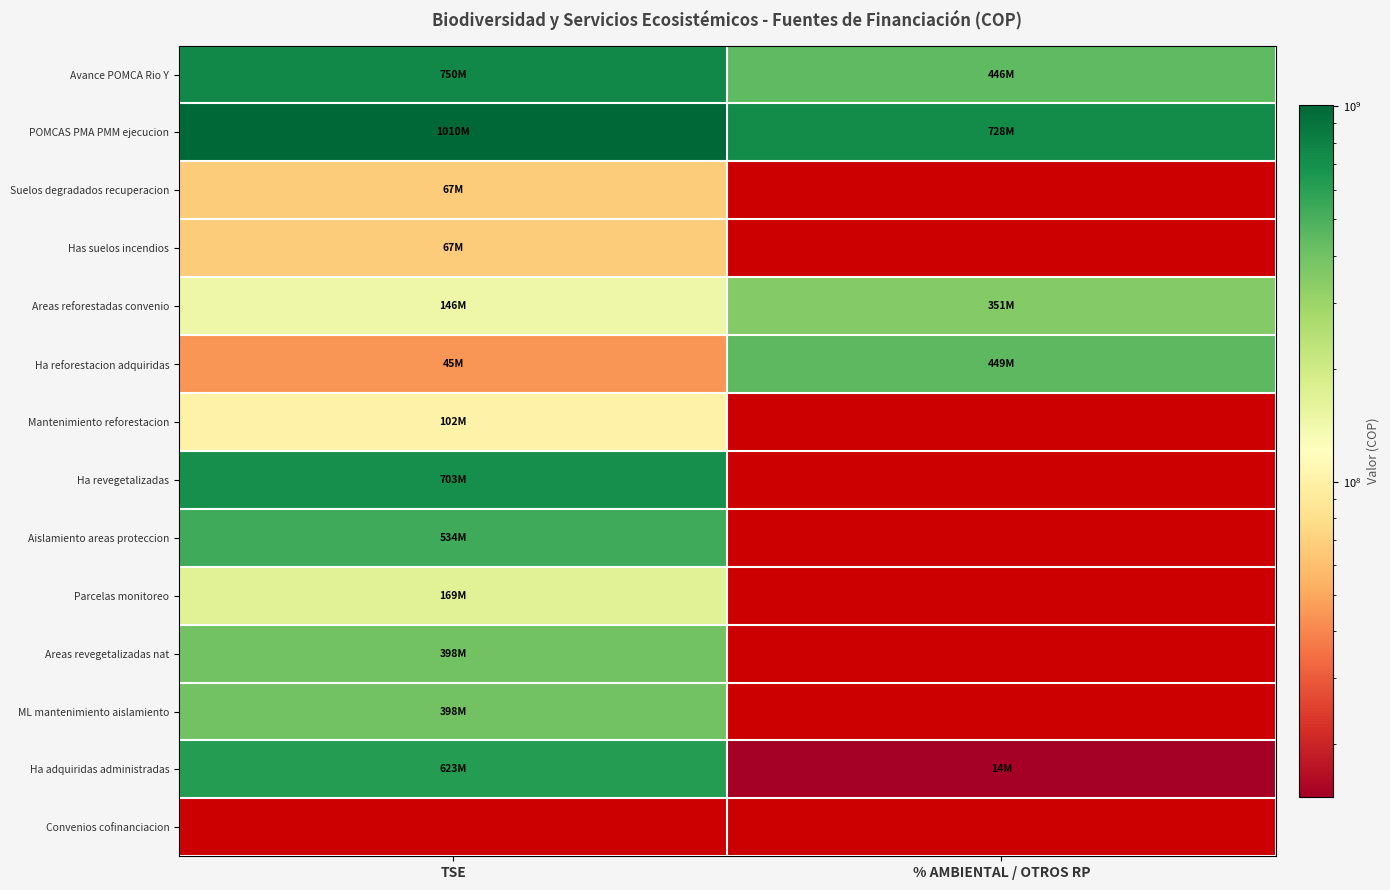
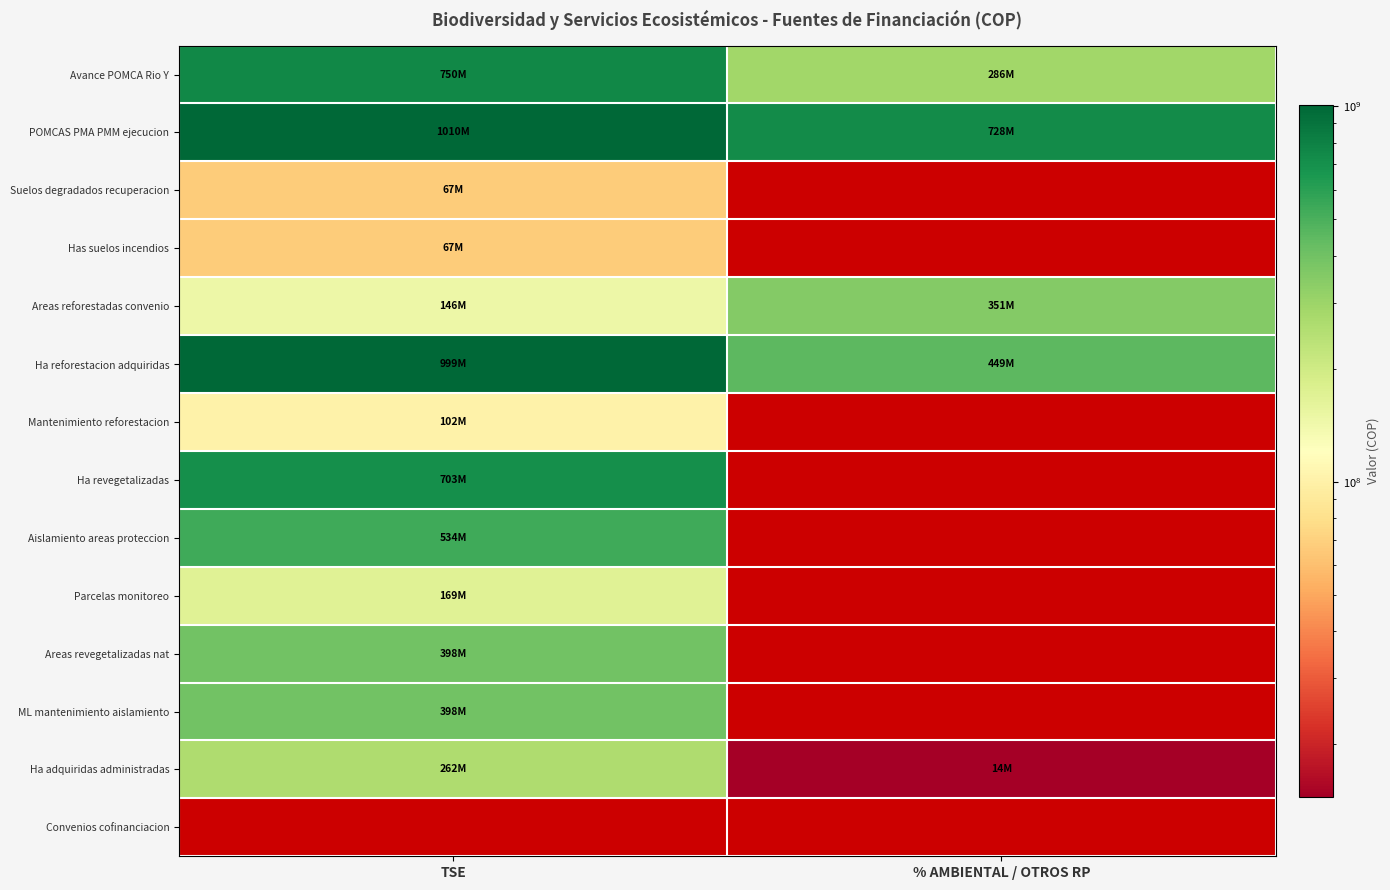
  {
    "Avance POMCA Rio Y": {
      "TSE": "750M",
-     "% AMBIENTAL / OTROS RP": "446M"
+     "% AMBIENTAL / OTROS RP": "286M"
    },
    "POMCAS PMA PMM ejecucion": {
      "TSE": "1010M",
      "% AMBIENTAL / OTROS RP": "728M"
    },
    "Suelos degradados recuperacion": {
      "TSE": "67M"
    },
    "Has suelos incendios": {
      "TSE": "67M"
    },
    "Areas reforestadas convenio": {
      "TSE": "146M",
      "% AMBIENTAL / OTROS RP": "351M"
    },
    "Ha reforestacion adquiridas": {
-     "TSE": "45M",
+     "TSE": "999M",
      "% AMBIENTAL / OTROS RP": "449M"
    },
    "Mantenimiento reforestacion": {
      "TSE": "102M"
    },
    "Ha revegetalizadas": {
      "TSE": "703M"
    },
    "Aislamiento areas proteccion": {
      "TSE": "534M"
    },
    "Parcelas monitoreo": {
      "TSE": "169M"
    },
    "Areas revegetalizadas nat": {
      "TSE": "398M"
    },
    "ML mantenimiento aislamiento": {
      "TSE": "398M"
    },
    "Ha adquiridas administradas": {
-     "TSE": "623M",
+     "TSE": "262M",
      "% AMBIENTAL / OTROS RP": "14M"
    }
  }
